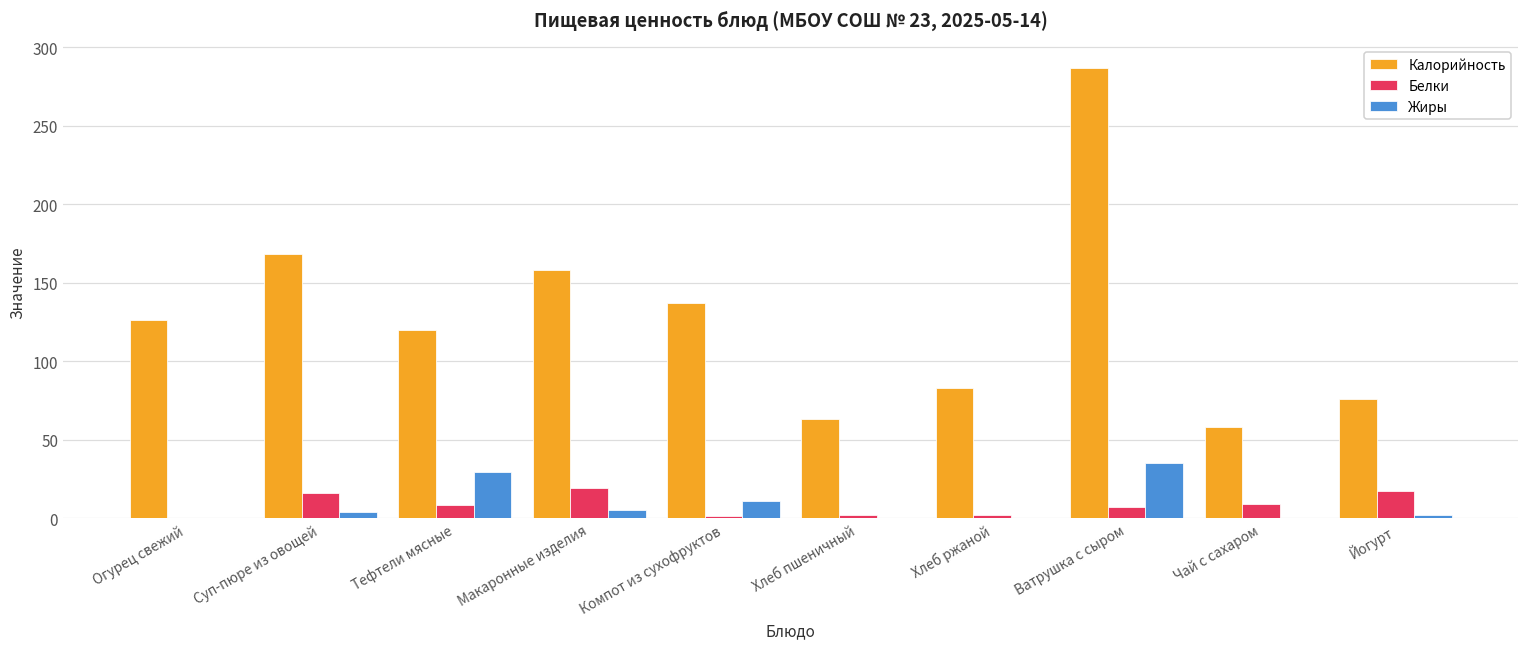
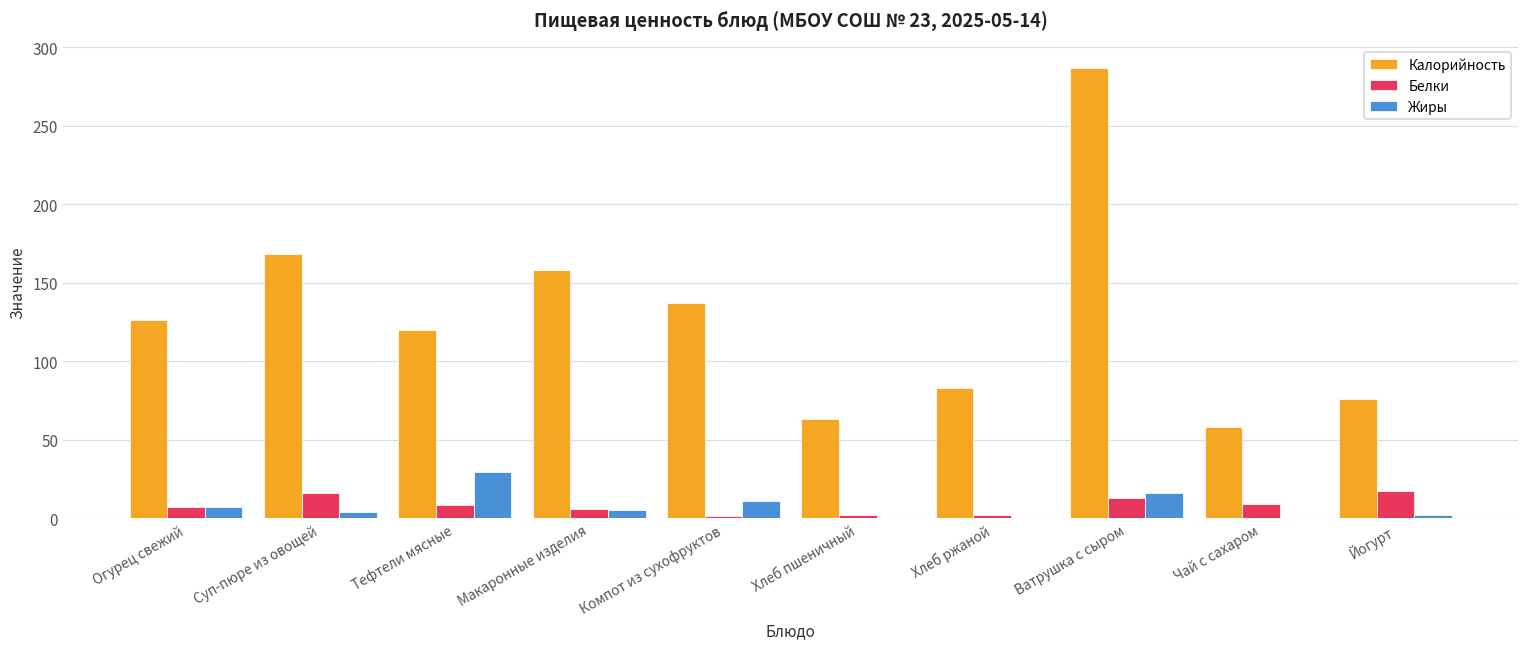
  {
    "Калорийность": {
      "Огурец свежий": 126,
      "Суп-пюре из овощей": 168,
      "Тефтели мясные": 120,
      "Макаронные изделия": 158,
      "Компот из сухофруктов": 137,
      "Хлеб пшеничный": 63,
      "Хлеб ржаной": 83,
      "Ватрушка с сыром": 287,
      "Чай с сахаром": 58,
      "Йогурт": 76
    },
    "Белки": {
-     "Огурец свежий": 0,
+     "Огурец свежий": 7,
      "Суп-пюре из овощей": 16,
      "Тефтели мясные": 8,
-     "Макаронные изделия": 19,
+     "Макаронные изделия": 6,
      "Хлеб пшеничный": 2,
      "Хлеб ржаной": 2,
-     "Ватрушка с сыром": 7,
+     "Ватрушка с сыром": 13,
      "Чай с сахаром": 9,
      "Йогурт": 17
    },
    "Жиры": {
-     "Огурец свежий": 0,
+     "Огурец свежий": 7,
      "Суп-пюре из овощей": 4,
      "Тефтели мясные": 29,
      "Макаронные изделия": 5,
      "Компот из сухофруктов": 11,
      "Хлеб пшеничный": 0,
      "Хлеб ржаной": 0,
-     "Ватрушка с сыром": 35,
+     "Ватрушка с сыром": 16,
      "Чай с сахаром": 0,
      "Йогурт": 2
    }
  }
